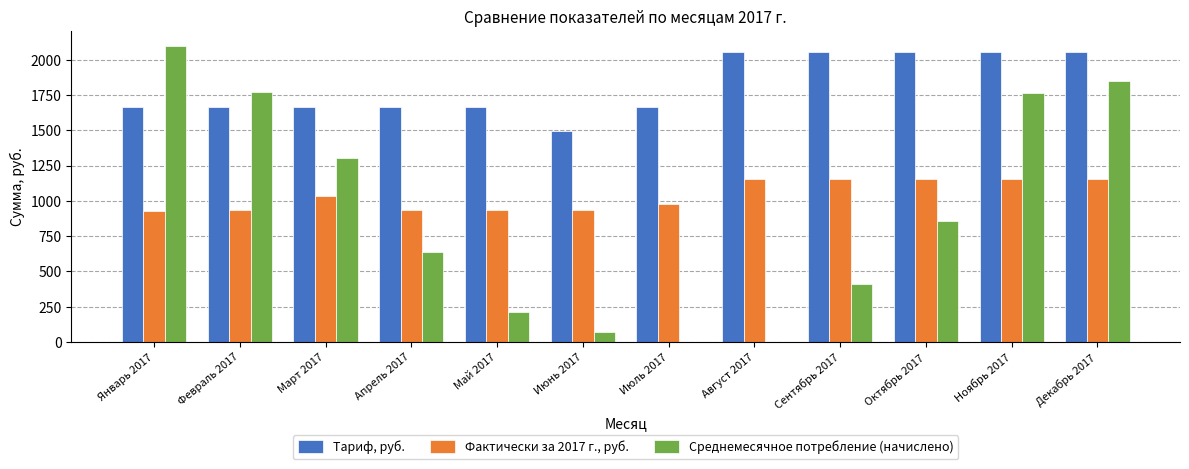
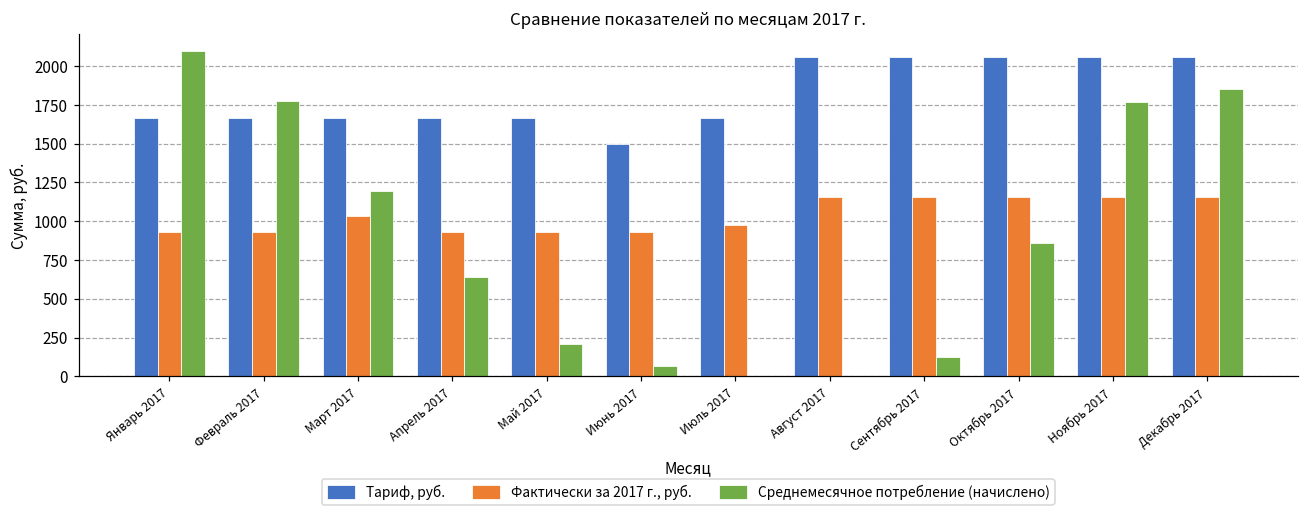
  {
    "Тариф, руб.": {
      "Январь 2017": 1670,
      "Февраль 2017": 1670,
      "Март 2017": 1670,
      "Апрель 2017": 1670,
      "Май 2017": 1670,
      "Июнь 2017": 1500,
      "Июль 2017": 1670,
      "Август 2017": 2060,
      "Сентябрь 2017": 2060,
      "Октябрь 2017": 2060,
      "Ноябрь 2017": 2060,
      "Декабрь 2017": 2060
    },
    "Фактически за 2017 г., руб.": {
      "Январь 2017": 930,
      "Февраль 2017": 930,
      "Март 2017": 1030,
      "Апрель 2017": 930,
      "Май 2017": 930,
      "Июнь 2017": 930,
      "Июль 2017": 980,
      "Август 2017": 1150,
      "Сентябрь 2017": 1150,
      "Октябрь 2017": 1150,
      "Ноябрь 2017": 1150,
      "Декабрь 2017": 1150
    },
    "Среднемесячное потребление (начислено)": {
      "Январь 2017": 2100,
      "Февраль 2017": 1770,
-     "Март 2017": 1310,
+     "Март 2017": 1200,
      "Апрель 2017": 640,
      "Май 2017": 210,
      "Июнь 2017": 70,
      "Июль 2017": 0,
      "Август 2017": 0,
-     "Сентябрь 2017": 410,
+     "Сентябрь 2017": 130,
      "Октябрь 2017": 860,
      "Ноябрь 2017": 1770,
      "Декабрь 2017": 1850
    }
  }
